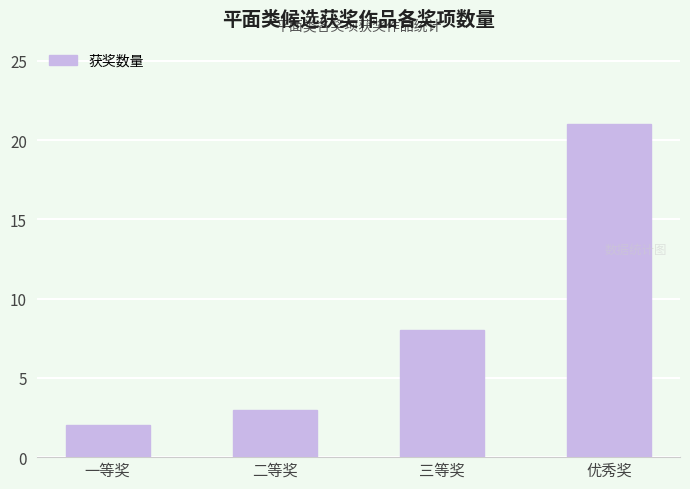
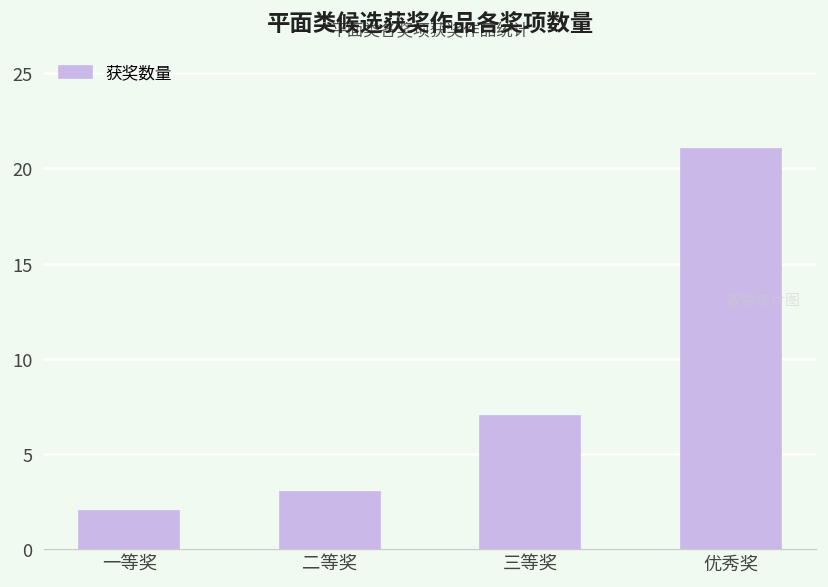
  {
    "一等奖": 2,
    "二等奖": 3,
-   "三等奖": 8,
+   "三等奖": 7,
    "优秀奖": 21
  }
